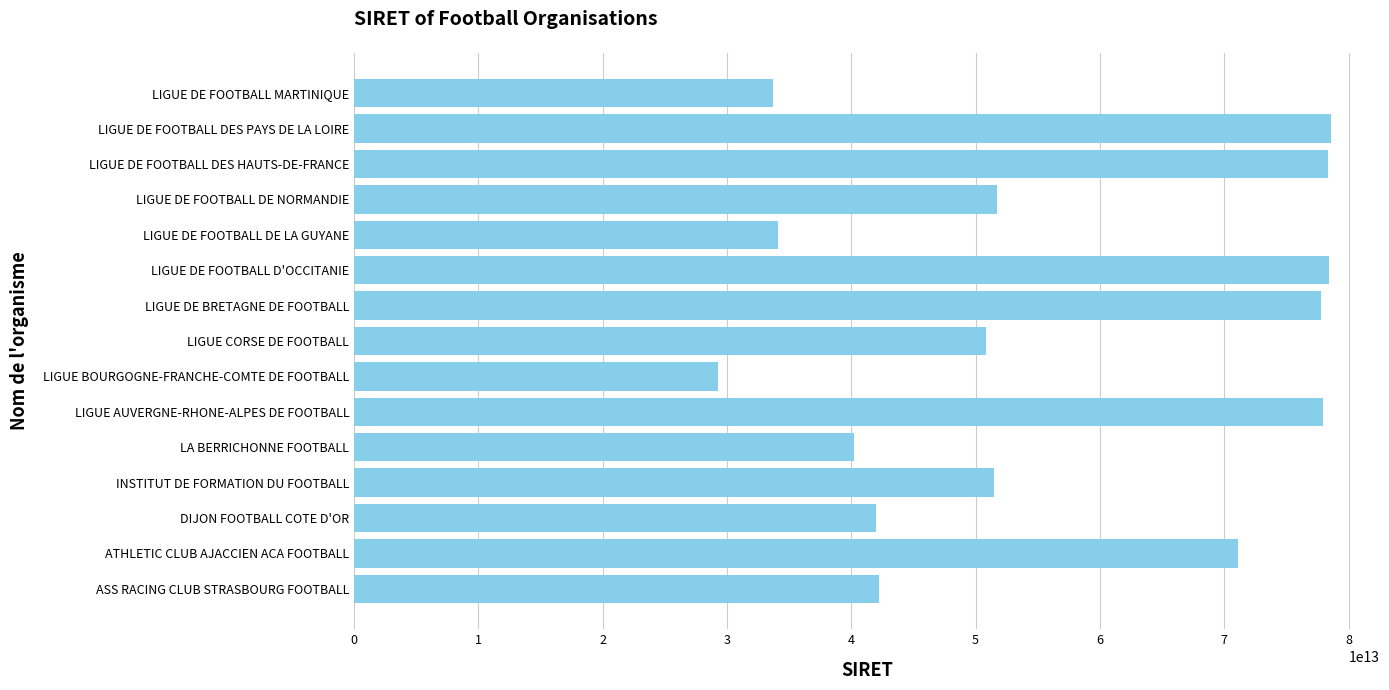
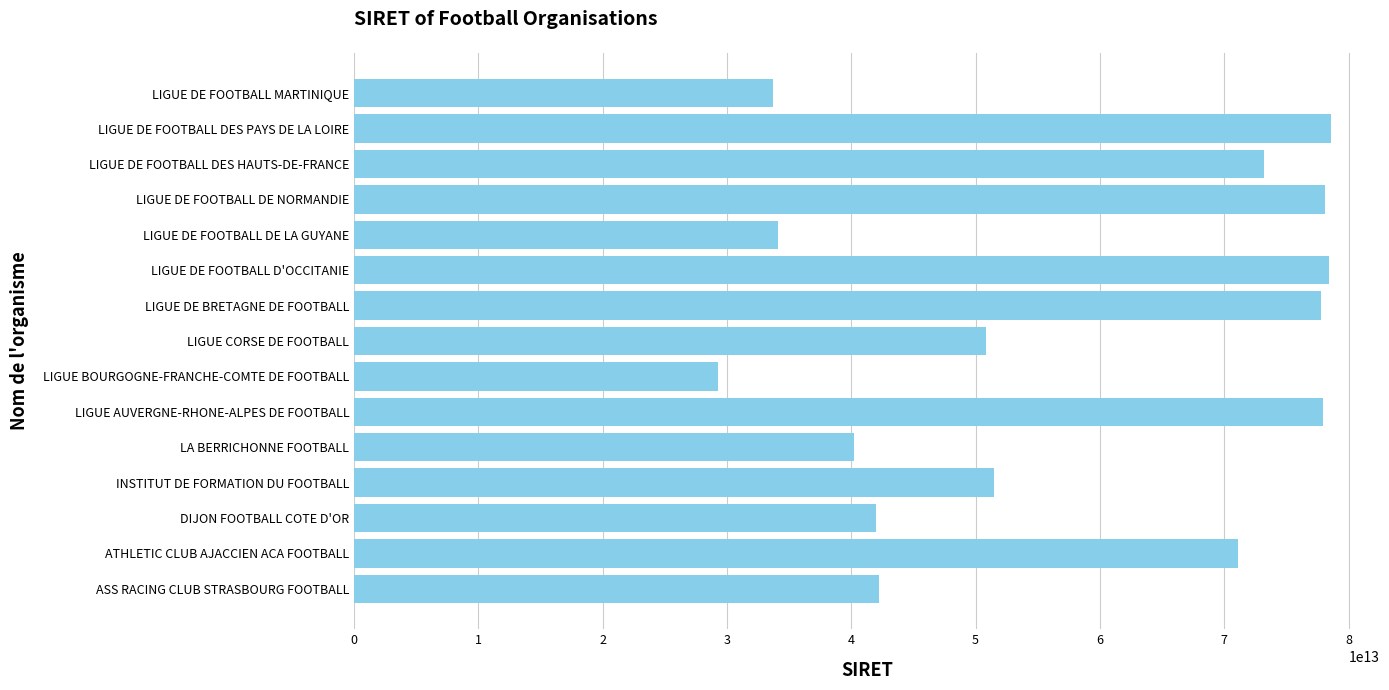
  {
    "LIGUE DE FOOTBALL MARTINIQUE": 33700000000000,
    "LIGUE DE FOOTBALL DES PAYS DE LA LOIRE": 78600000000000,
-   "LIGUE DE FOOTBALL DES HAUTS-DE-FRANCE": 78400000000000,
-   "LIGUE DE FOOTBALL DE NORMANDIE": 51800000000000,
+   "LIGUE DE FOOTBALL DES HAUTS-DE-FRANCE": 73200000000000,
+   "LIGUE DE FOOTBALL DE NORMANDIE": 78100000000000,
    "LIGUE DE FOOTBALL DE LA GUYANE": 34100000000000,
    "LIGUE DE FOOTBALL D'OCCITANIE": 78400000000000,
    "LIGUE DE BRETAGNE DE FOOTBALL": 77800000000000,
    "LIGUE CORSE DE FOOTBALL": 50900000000000,
    "LIGUE BOURGOGNE-FRANCHE-COMTE DE FOOTBALL": 29300000000000,
    "LIGUE AUVERGNE-RHONE-ALPES DE FOOTBALL": 78000000000000,
    "LA BERRICHONNE FOOTBALL": 40200000000000,
    "INSTITUT DE FORMATION DU FOOTBALL": 51500000000000,
    "DIJON FOOTBALL COTE D'OR": 42000000000000,
    "ATHLETIC CLUB AJACCIEN ACA FOOTBALL": 71100000000000,
    "ASS RACING CLUB STRASBOURG FOOTBALL": 42200000000000
  }
